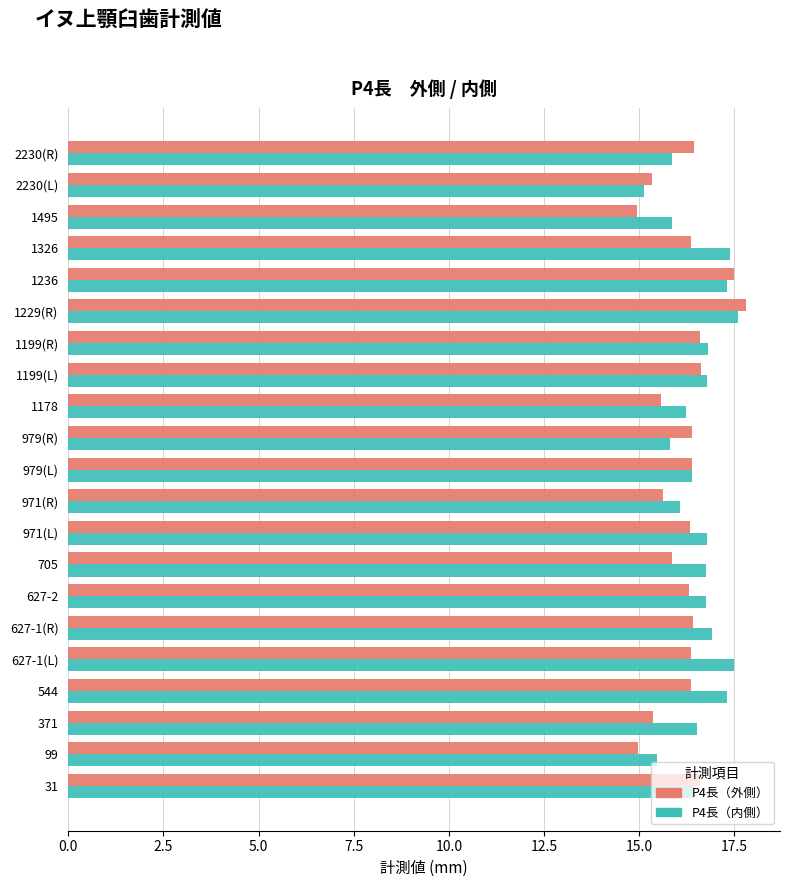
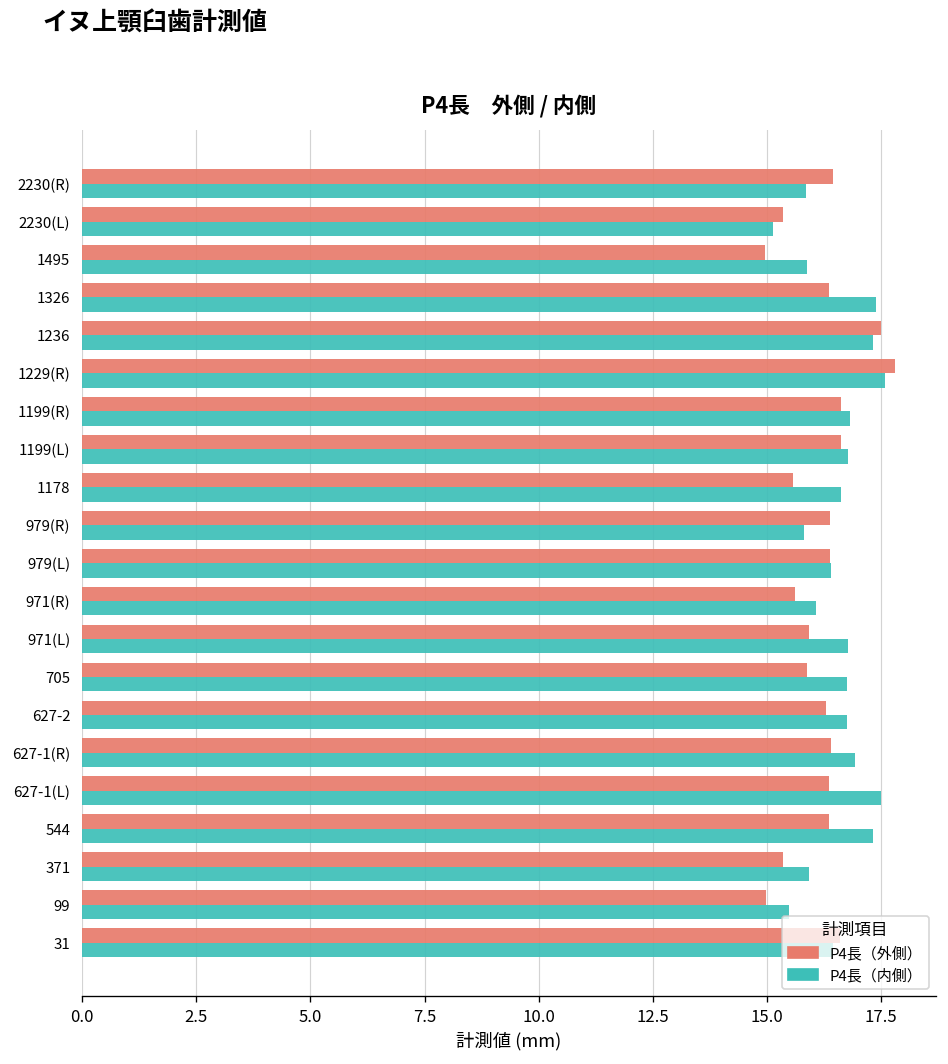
  {
    "P4長（外側）": {
      "2230(R)": 16.4,
      "2230(L)": 15.4,
      "1495": 15.0,
      "1326": 16.4,
      "1236": 17.5,
      "1229(R)": 17.8,
      "1199(R)": 16.6,
      "1199(L)": 16.6,
      "1178": 15.6,
      "979(R)": 16.4,
      "979(L)": 16.4,
      "971(R)": 15.6,
-     "971(L)": 16.3,
+     "971(L)": 15.9,
      "705": 15.9,
      "627-2": 16.3,
      "627-1(R)": 16.4,
      "627-1(L)": 16.4,
      "544": 16.4,
      "371": 15.4,
      "99": 15.0
    },
    "P4長（内側）": {
      "2230(R)": 15.9,
      "2230(L)": 15.1,
      "1495": 15.9,
      "1326": 17.4,
      "1236": 17.3,
      "1229(R)": 17.6,
      "1199(R)": 16.8,
      "1199(L)": 16.8,
-     "1178": 16.2,
+     "1178": 16.6,
      "979(R)": 15.8,
      "979(L)": 16.4,
      "971(R)": 16.1,
      "971(L)": 16.8,
      "705": 16.8,
      "627-2": 16.8,
      "627-1(R)": 16.9,
      "627-1(L)": 17.5,
      "544": 17.3,
-     "371": 16.5,
+     "371": 15.9,
      "99": 15.5
    }
  }
